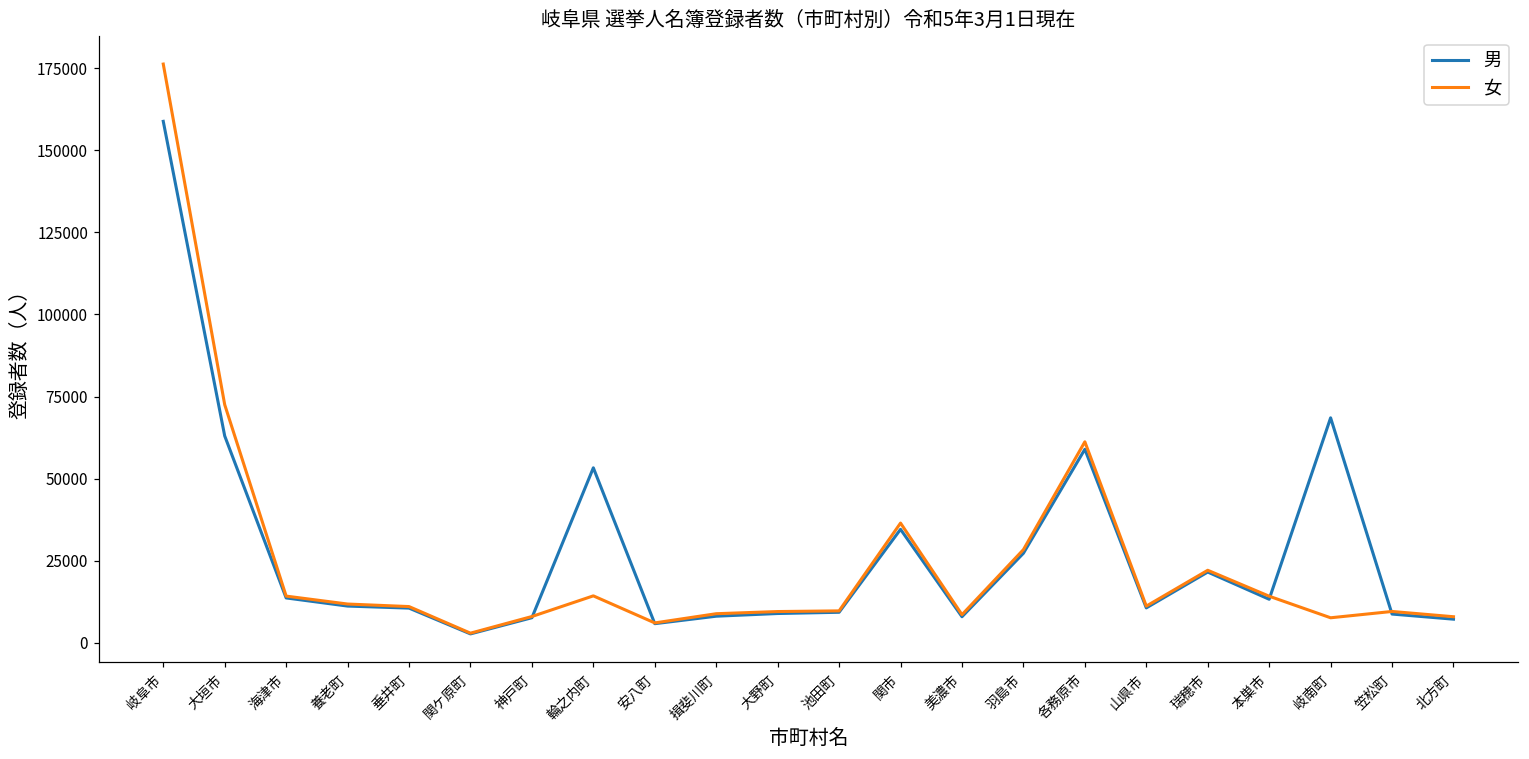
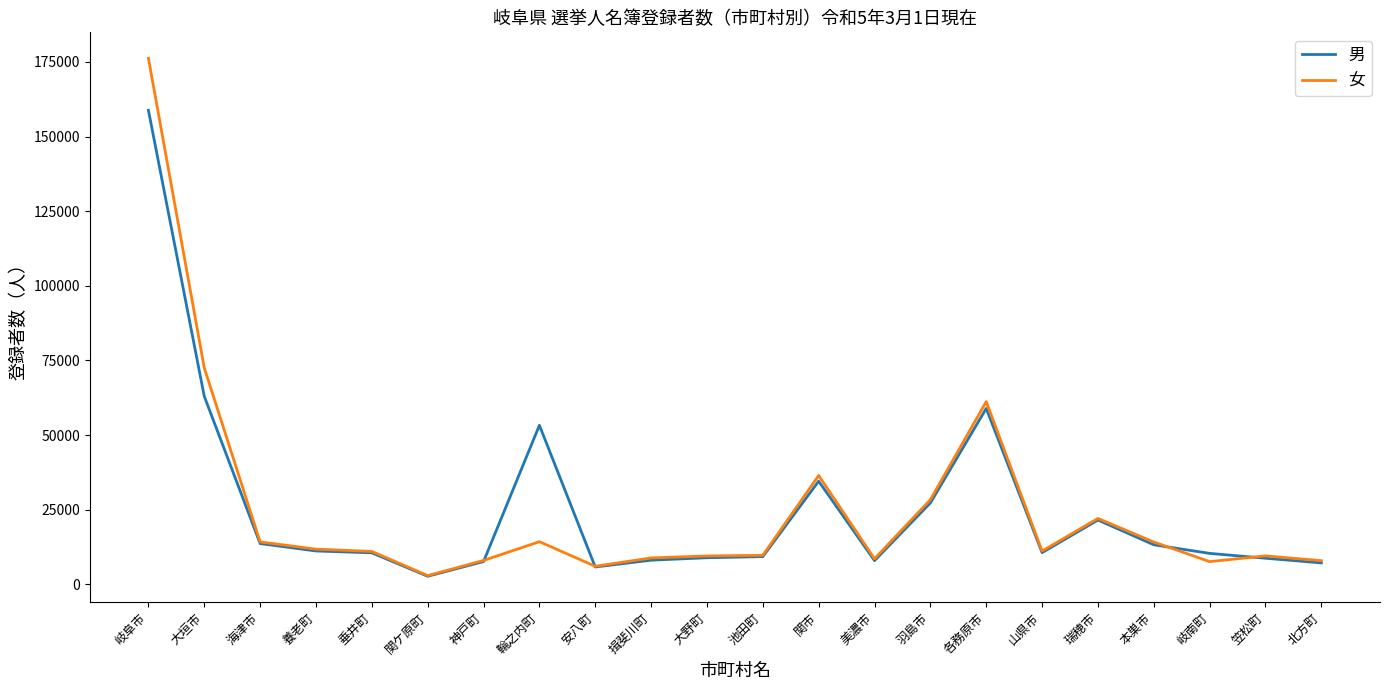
  {
    "男": {
      "岐阜市": 159000,
      "大垣市": 63000,
      "輪之内町": 53000,
      "関市": 35000,
      "羽島市": 27000,
      "各務原市": 59000,
      "本巣市": 13000,
-     "岐南町": 69000
+     "岐南町": 10000
    },
    "女": {
      "岐阜市": 176000,
      "大垣市": 73000,
      "輪之内町": 14000,
      "関市": 36000,
      "羽島市": 28000,
      "各務原市": 61000,
      "本巣市": 14000,
      "岐南町": 8000
    }
  }
